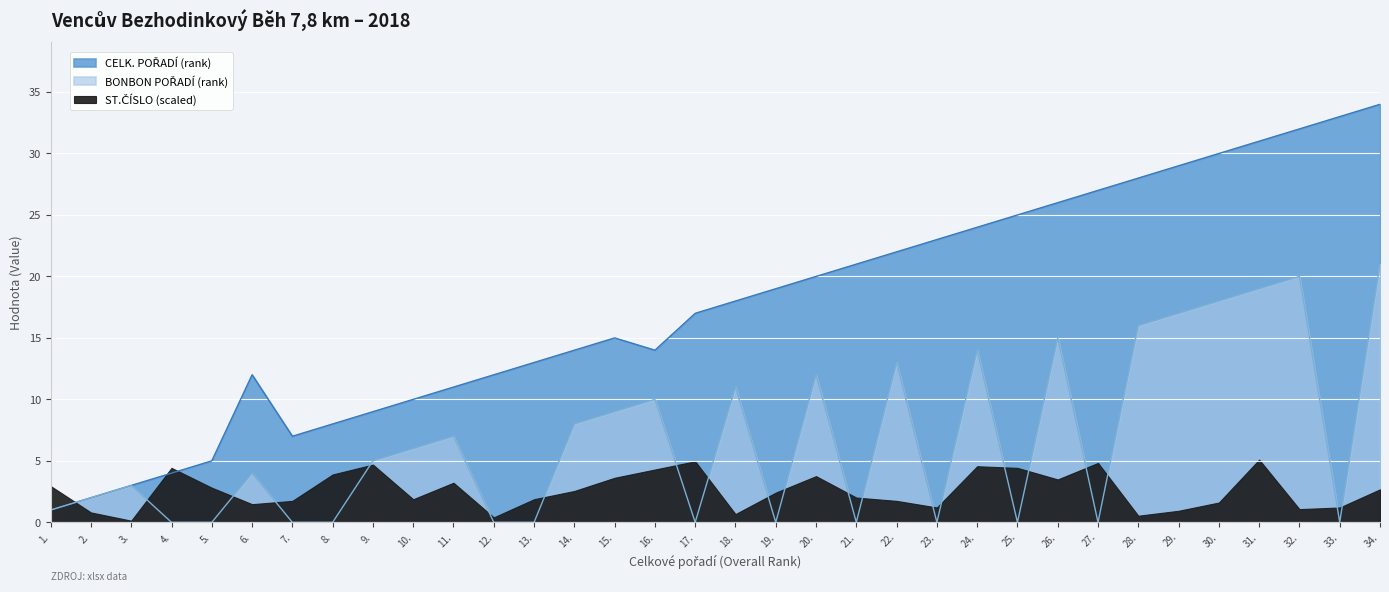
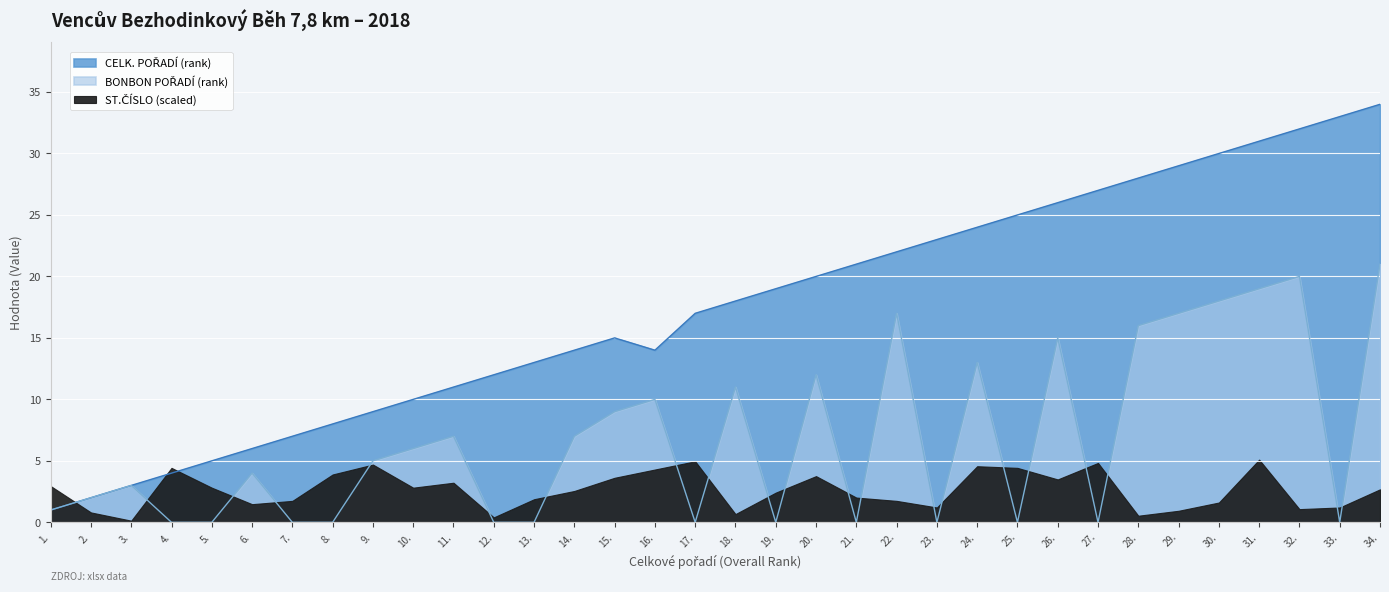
  {
    "CELK. POŘADÍ (rank)": {
      "4.": 4,
      "5.": 5,
-     "6.": 12,
+     "6.": 6,
      "7.": 7,
      "8.": 8,
      "9.": 9,
      "10.": 10,
      "11.": 11,
      "12.": 12,
      "13.": 13,
      "14.": 14,
      "15.": 15,
      "16.": 14,
      "17.": 17,
      "18.": 18,
      "19.": 19,
      "20.": 20,
      "21.": 21,
      "22.": 22,
      "23.": 23,
      "24.": 24,
      "25.": 25,
      "26.": 26,
      "27.": 27,
      "28.": 28,
      "29.": 29,
      "30.": 30,
      "31.": 31,
      "32.": 32,
      "33.": 33,
      "34.": 34
    },
    "BONBON POŘADÍ (rank)": {
      "4.": 0,
      "5.": 0,
      "6.": 4,
      "7.": 0,
      "8.": 0,
      "9.": 5,
      "10.": 6,
      "11.": 7,
      "12.": 0,
      "13.": 0,
-     "14.": 8,
+     "14.": 7,
      "15.": 9,
      "16.": 10,
      "17.": 0,
      "18.": 11,
      "19.": 0,
      "20.": 12,
      "21.": 0,
-     "22.": 13,
+     "22.": 17,
      "23.": 0,
-     "24.": 14,
+     "24.": 13,
      "25.": 0,
      "26.": 15,
      "27.": 0,
      "28.": 16,
      "29.": 17,
      "30.": 18,
      "31.": 19,
      "32.": 20,
      "33.": 0,
      "34.": 21
    },
    "ST.ČÍSLO (scaled)": {
      "1.": 3.0,
      "2.": 0.8,
      "4.": 4.4,
      "5.": 2.8,
      "6.": 1.5,
      "7.": 1.7,
      "8.": 3.9,
      "9.": 4.7,
-     "10.": 1.9,
+     "10.": 2.8,
      "11.": 3.2,
      "12.": 0.4,
      "13.": 1.9,
      "14.": 2.6,
      "15.": 3.6,
      "16.": 4.3,
      "17.": 5.0,
      "18.": 0.7,
      "19.": 2.4,
      "20.": 3.8,
      "21.": 2.0,
      "22.": 1.7,
      "23.": 1.2,
      "24.": 4.6,
      "25.": 4.4,
      "26.": 3.5,
      "27.": 4.8,
      "28.": 0.5,
      "29.": 0.9,
      "30.": 1.6,
      "31.": 5.1,
      "32.": 1.1,
      "33.": 1.2,
      "34.": 2.7
    }
  }
